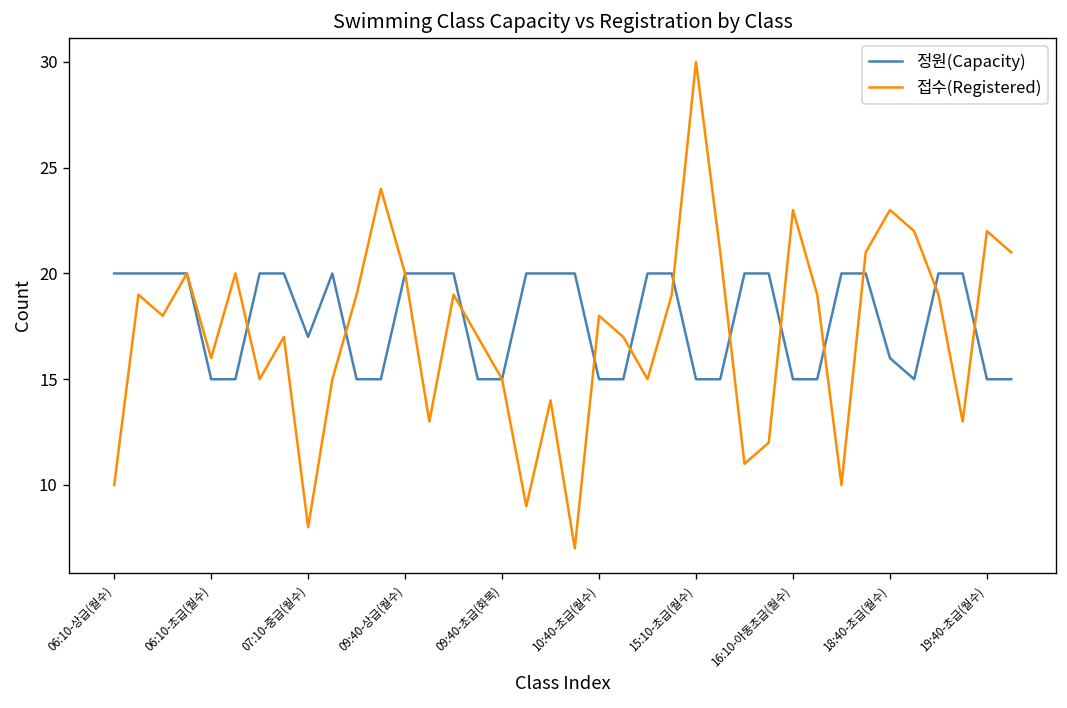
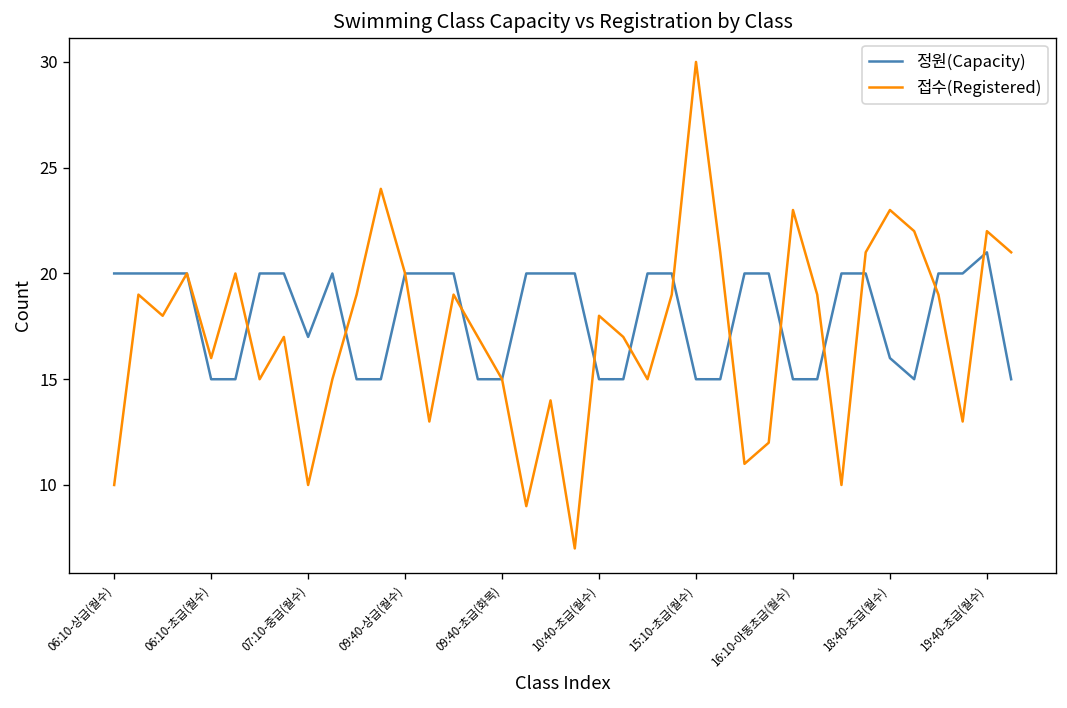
  {
    "정원(Capacity)": {
      "06:10-상급(월수)": 20,
      "06:10-초급(월수)": 15,
      "07:10-중급(월수)": 17,
      "10:40-초급(월수)": 15,
      "15:10-초급(월수)": 15,
      "16:10-아동초급(월수)": 15,
      "18:40-초급(월수)": 16,
-     "19:40-초급(월수)": 15
+     "19:40-초급(월수)": 21
    },
    "접수(Registered)": {
      "06:10-상급(월수)": 10,
      "06:10-초급(월수)": 16,
-     "07:10-중급(월수)": 8,
+     "07:10-중급(월수)": 10,
      "10:40-초급(월수)": 18,
      "15:10-초급(월수)": 30,
      "16:10-아동초급(월수)": 23,
      "18:40-초급(월수)": 23,
      "19:40-초급(월수)": 22
    }
  }
